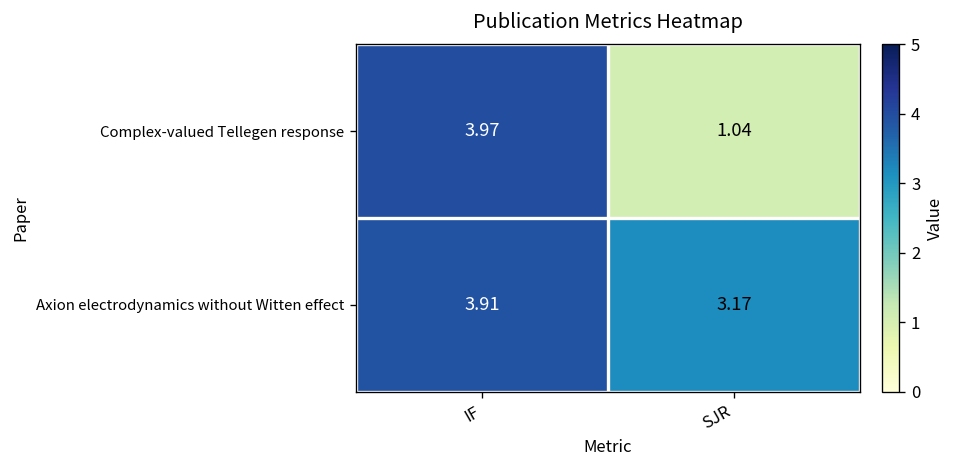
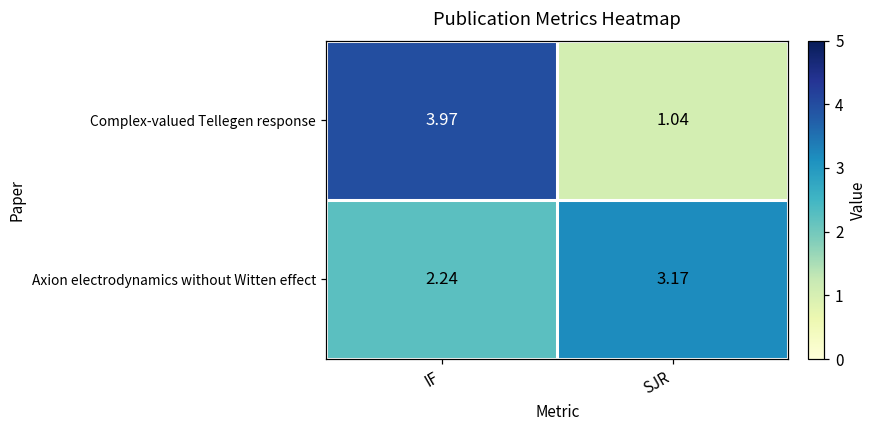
  {
    "Complex-valued Tellegen response": {
      "IF": 3.97,
      "SJR": 1.04
    },
    "Axion electrodynamics without Witten effect": {
-     "IF": 3.91,
+     "IF": 2.24,
      "SJR": 3.17
    }
  }
